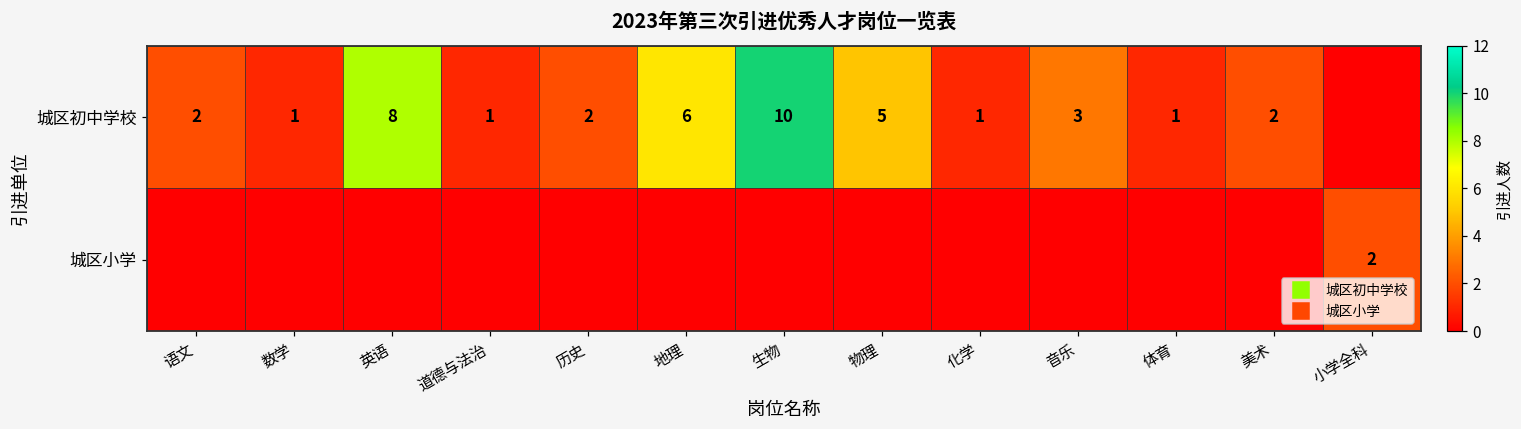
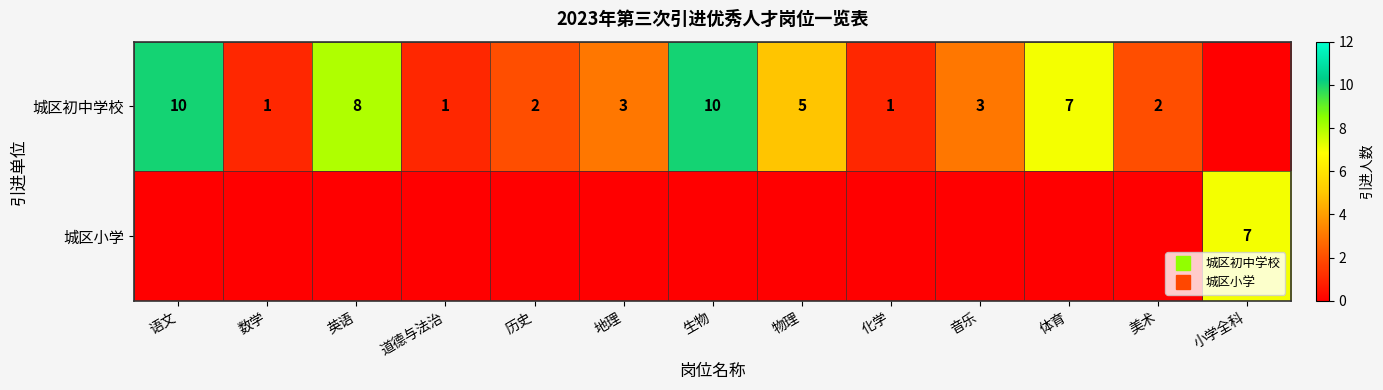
  {
    "城区初中学校": {
-     "语文": 2,
+     "语文": 10,
      "数学": 1,
      "英语": 8,
      "道德与法治": 1,
      "历史": 2,
-     "地理": 6,
+     "地理": 3,
      "生物": 10,
      "物理": 5,
      "化学": 1,
      "音乐": 3,
-     "体育": 1,
+     "体育": 7,
      "美术": 2
    },
    "城区小学": {
-     "小学全科": 2
+     "小学全科": 7
    }
  }
